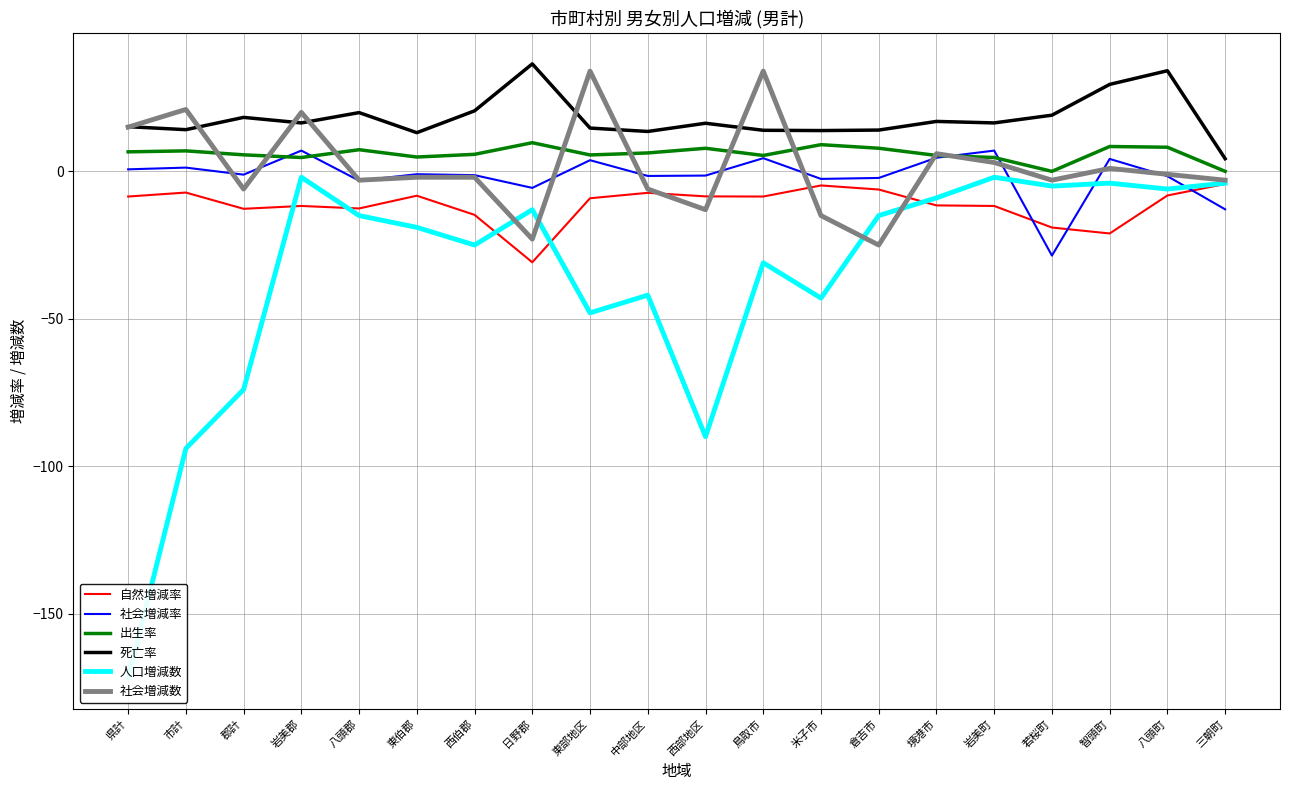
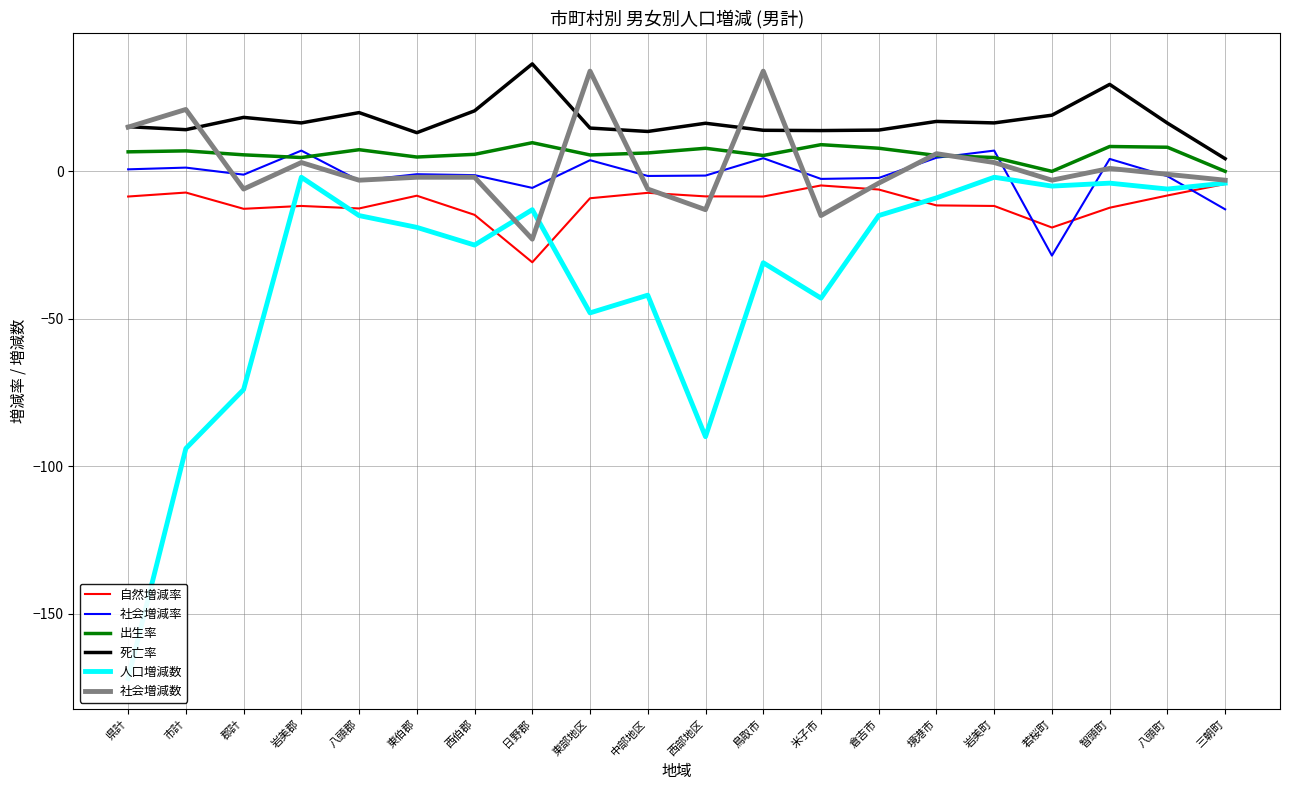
  {
    "自然増減率": {
      "県計": -9,
      "市計": -7,
      "郡計": -13,
      "岩美郡": -12,
      "八頭郡": -13,
      "東伯郡": -8,
      "西伯郡": -15,
      "日野郡": -31,
      "東部地区": -9,
      "中部地区": -7,
      "西部地区": -8,
      "鳥取市": -9,
      "米子市": -5,
      "倉吉市": -6,
      "境港市": -12,
      "岩美町": -12,
      "若桜町": -19,
-     "智頭町": -21,
+     "智頭町": -12,
      "八頭町": -8
    },
    "社会増減率": {
      "県計": 1,
      "市計": 1,
      "郡計": -1,
      "岩美郡": 7,
      "東伯郡": -1,
      "日野郡": -6,
      "東部地区": 4,
      "中部地区": -2,
      "西部地区": -1,
      "鳥取市": 4,
      "米子市": -3,
      "倉吉市": -2,
      "岩美町": 7,
      "若桜町": -29,
      "智頭町": 4,
      "三朝町": -13
    },
    "出生率": {
      "県計": 7,
      "市計": 7,
      "郡計": 6,
      "岩美郡": 5,
      "八頭郡": 7,
      "東伯郡": 5,
      "西伯郡": 6,
      "日野郡": 10,
      "東部地区": 6,
      "中部地区": 6,
      "西部地区": 8,
      "鳥取市": 5,
      "米子市": 9,
      "倉吉市": 8,
      "岩美町": 5,
      "若桜町": 0,
      "智頭町": 8,
      "八頭町": 8,
      "三朝町": 0
    },
    "死亡率": {
      "市計": 14,
      "郡計": 18,
      "岩美郡": 16,
      "八頭郡": 20,
      "東伯郡": 13,
      "西伯郡": 21,
      "日野郡": 36,
      "東部地区": 15,
      "中部地区": 14,
      "西部地区": 16,
      "鳥取市": 14,
      "米子市": 14,
      "倉吉市": 14,
      "境港市": 17,
      "岩美町": 16,
      "若桜町": 19,
      "智頭町": 29,
-     "八頭町": 34,
+     "八頭町": 16,
      "三朝町": 4
    },
    "人口増減数": {
      "市計": -94,
      "郡計": -74,
      "岩美郡": -2,
      "八頭郡": -15,
      "東伯郡": -19,
      "西伯郡": -25,
      "日野郡": -13,
      "東部地区": -48,
      "中部地区": -42,
      "西部地区": -90,
      "鳥取市": -31,
      "米子市": -43,
      "倉吉市": -15,
      "境港市": -9,
      "岩美町": -2,
      "若桜町": -5,
      "智頭町": -4,
      "八頭町": -6
    },
    "社会増減数": {
      "市計": 21,
      "郡計": -6,
-     "岩美郡": 20,
+     "岩美郡": 3,
      "東伯郡": -2,
      "日野郡": -23,
      "東部地区": 34,
      "中部地区": -6,
      "西部地区": -13,
      "鳥取市": 34,
      "米子市": -15,
-     "倉吉市": -25,
+     "倉吉市": -4,
      "岩美町": 3,
      "若桜町": -3,
      "智頭町": 1,
      "三朝町": -3
    }
  }
